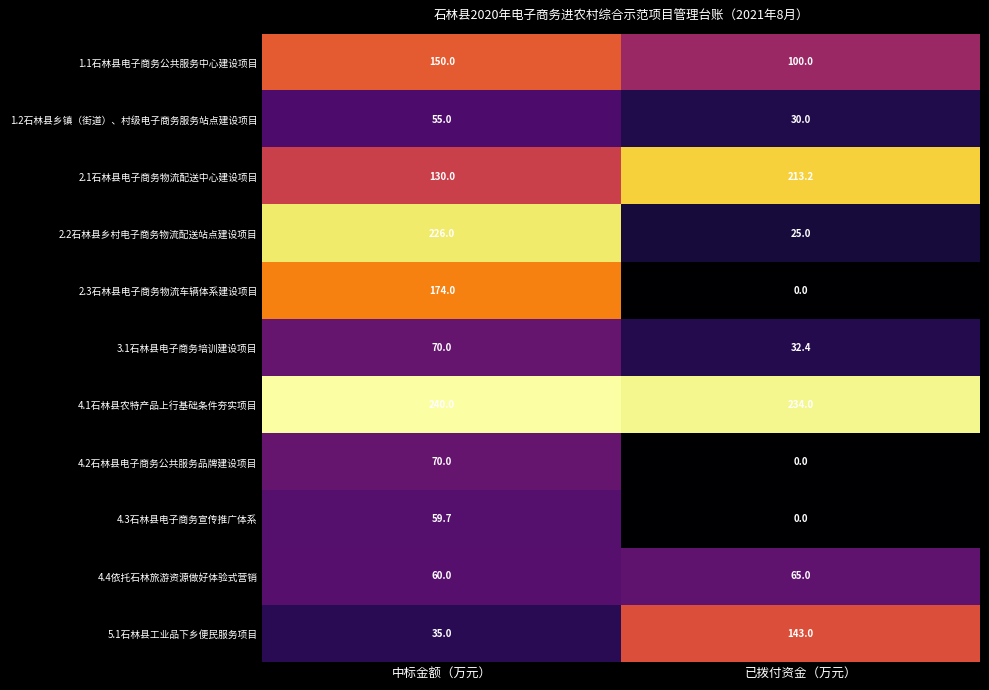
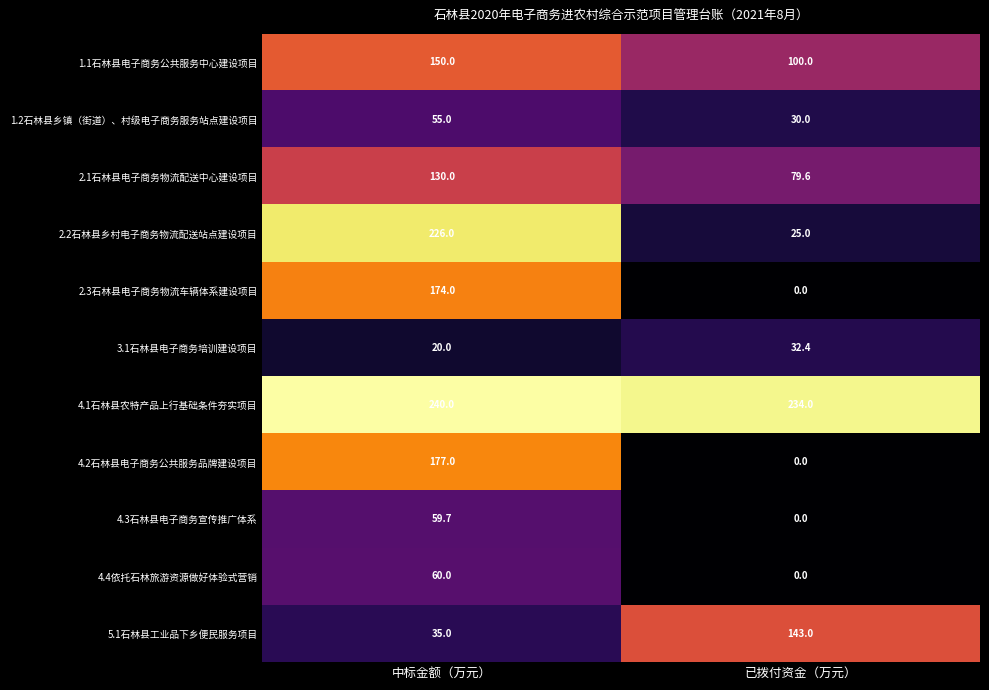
  {
    "1.1石林县电子商务公共服务中心建设项目": {
      "中标金额（万元）": 150.0,
      "已拨付资金（万元）": 100.0
    },
    "1.2石林县乡镇（街道）、村级电子商务服务站点建设项目": {
      "中标金额（万元）": 55.0,
      "已拨付资金（万元）": 30.0
    },
    "2.1石林县电子商务物流配送中心建设项目": {
      "中标金额（万元）": 130.0,
-     "已拨付资金（万元）": 213.2
+     "已拨付资金（万元）": 79.6
    },
    "2.2石林县乡村电子商务物流配送站点建设项目": {
      "中标金额（万元）": 226.0,
      "已拨付资金（万元）": 25.0
    },
    "2.3石林县电子商务物流车辆体系建设项目": {
      "中标金额（万元）": 174.0,
      "已拨付资金（万元）": 0.0
    },
    "3.1石林县电子商务培训建设项目": {
-     "中标金额（万元）": 70.0,
+     "中标金额（万元）": 20.0,
      "已拨付资金（万元）": 32.4
    },
    "4.1石林县农特产品上行基础条件夯实项目": {
      "中标金额（万元）": 240.0,
      "已拨付资金（万元）": 234.0
    },
    "4.2石林县电子商务公共服务品牌建设项目": {
-     "中标金额（万元）": 70.0,
+     "中标金额（万元）": 177.0,
      "已拨付资金（万元）": 0.0
    },
    "4.3石林县电子商务宣传推广体系": {
      "中标金额（万元）": 59.7,
      "已拨付资金（万元）": 0.0
    },
    "4.4依托石林旅游资源做好体验式营销": {
      "中标金额（万元）": 60.0,
-     "已拨付资金（万元）": 65.0
+     "已拨付资金（万元）": 0.0
    },
    "5.1石林县工业品下乡便民服务项目": {
      "中标金额（万元）": 35.0,
      "已拨付资金（万元）": 143.0
    }
  }
